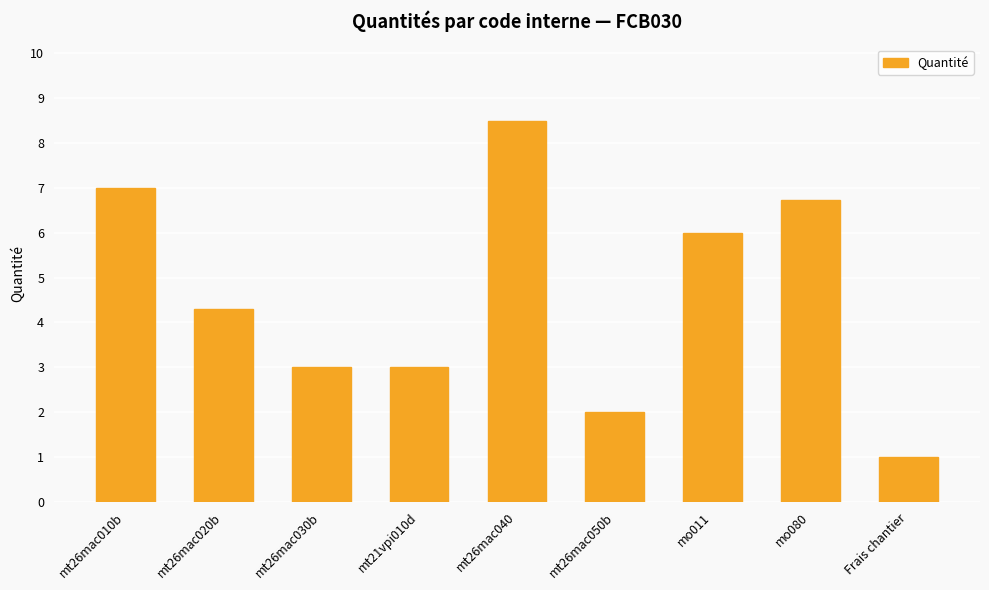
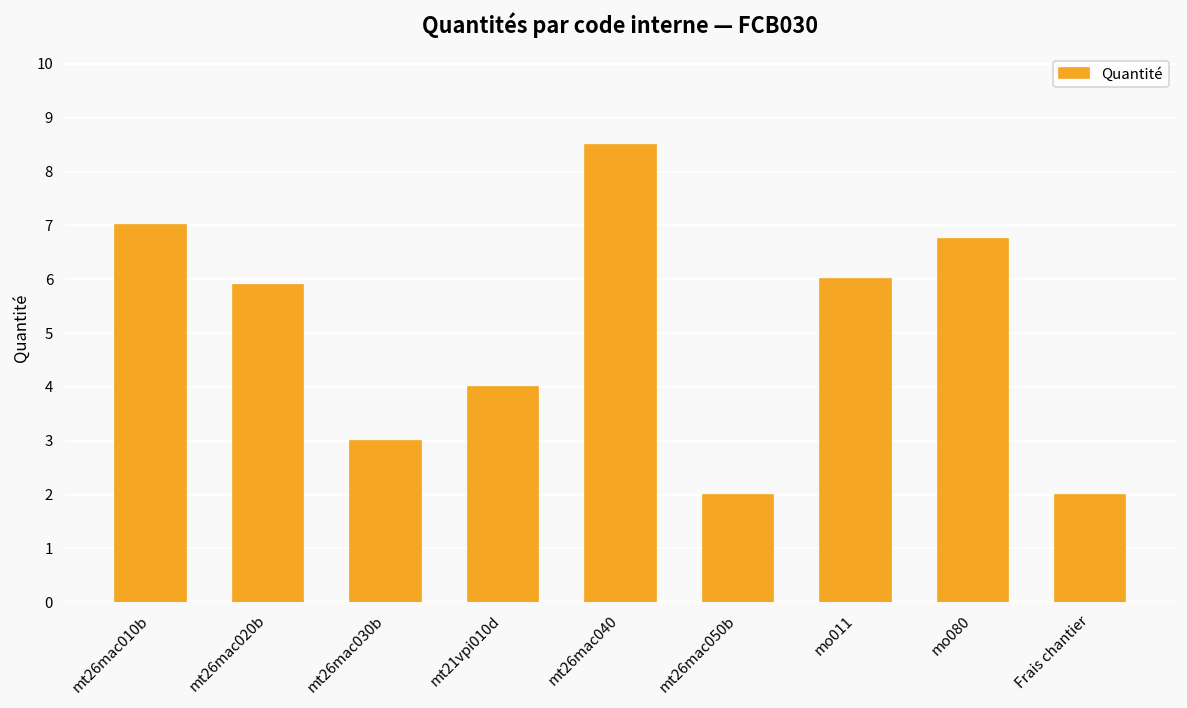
  {
    "mt26mac010b": 7.0,
-   "mt26mac020b": 4.3,
+   "mt26mac020b": 5.9,
    "mt26mac030b": 3.0,
-   "mt21vpi010d": 3,
+   "mt21vpi010d": 4,
    "mt26mac040": 8.5,
    "mt26mac050b": 2.0,
    "mo011": 6.0,
    "mo080": 6.7,
-   "Frais chantier": 1
+   "Frais chantier": 2
  }
